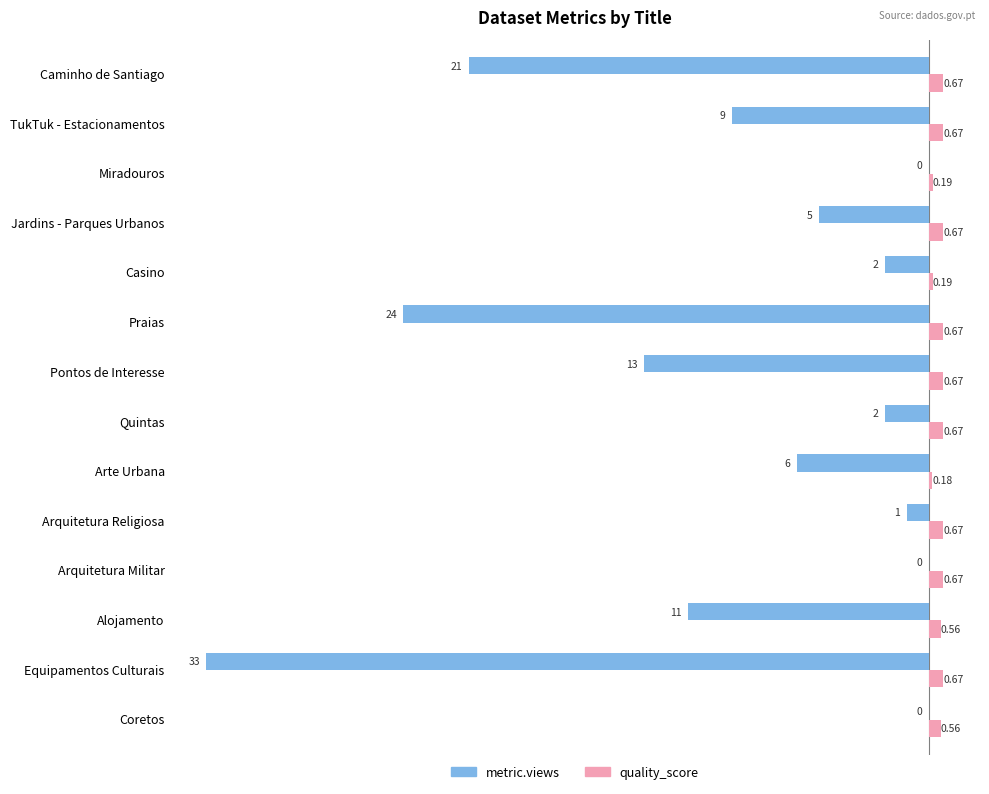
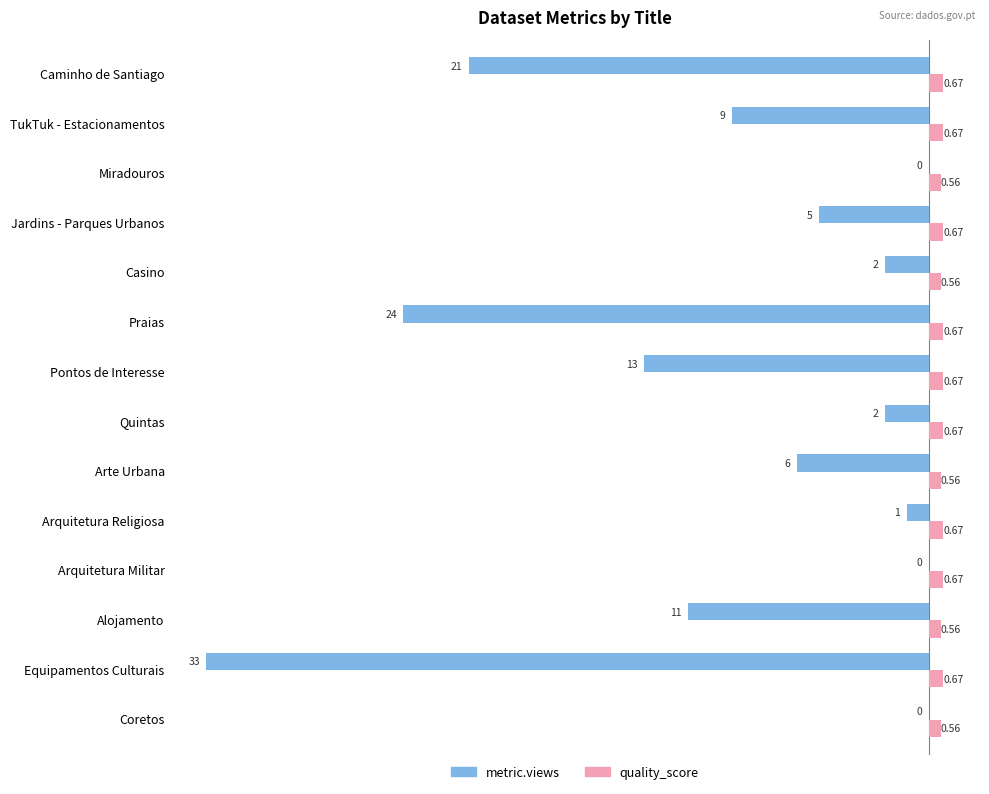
  {
    "metric.views": {
      "Miradouros": 0,
      "Arquitetura Militar": 0,
      "Coretos": 0
    },
    "quality_score": {
      "Caminho de Santiago": 0.67,
      "TukTuk - Estacionamentos": 0.67,
-     "Miradouros": 0.19,
+     "Miradouros": 0.56,
      "Jardins - Parques Urbanos": 0.67,
-     "Casino": 0.19,
+     "Casino": 0.56,
      "Praias": 0.67,
      "Pontos de Interesse": 0.67,
      "Quintas": 0.67,
-     "Arte Urbana": 0.18,
+     "Arte Urbana": 0.56,
      "Arquitetura Religiosa": 0.67,
      "Arquitetura Militar": 0.67,
      "Alojamento": 0.56,
      "Equipamentos Culturais": 0.67,
      "Coretos": 0.56
    }
  }
